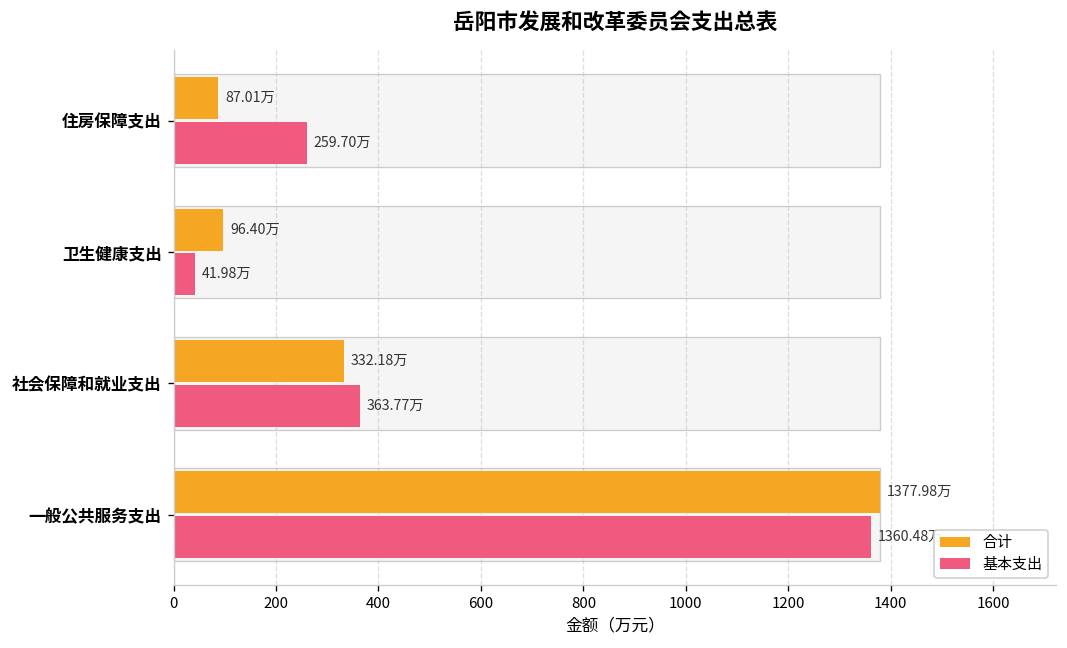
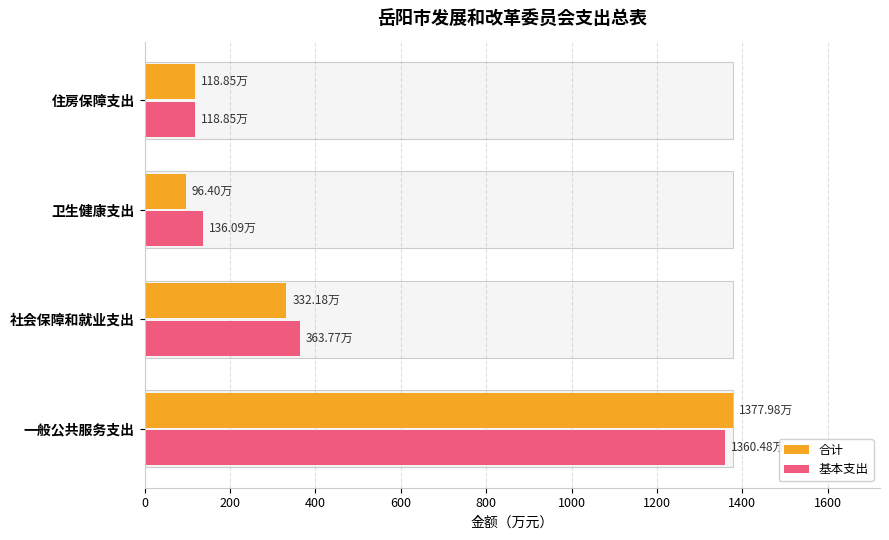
  {
    "合计": {
-     "住房保障支出": "87.01万",
+     "住房保障支出": "118.85万",
      "一般公共服务支出": "1377.98万"
    },
    "基本支出": {
-     "住房保障支出": "259.70万",
-     "卫生健康支出": "41.98万"
+     "住房保障支出": "118.85万",
+     "卫生健康支出": "136.09万"
    }
  }
